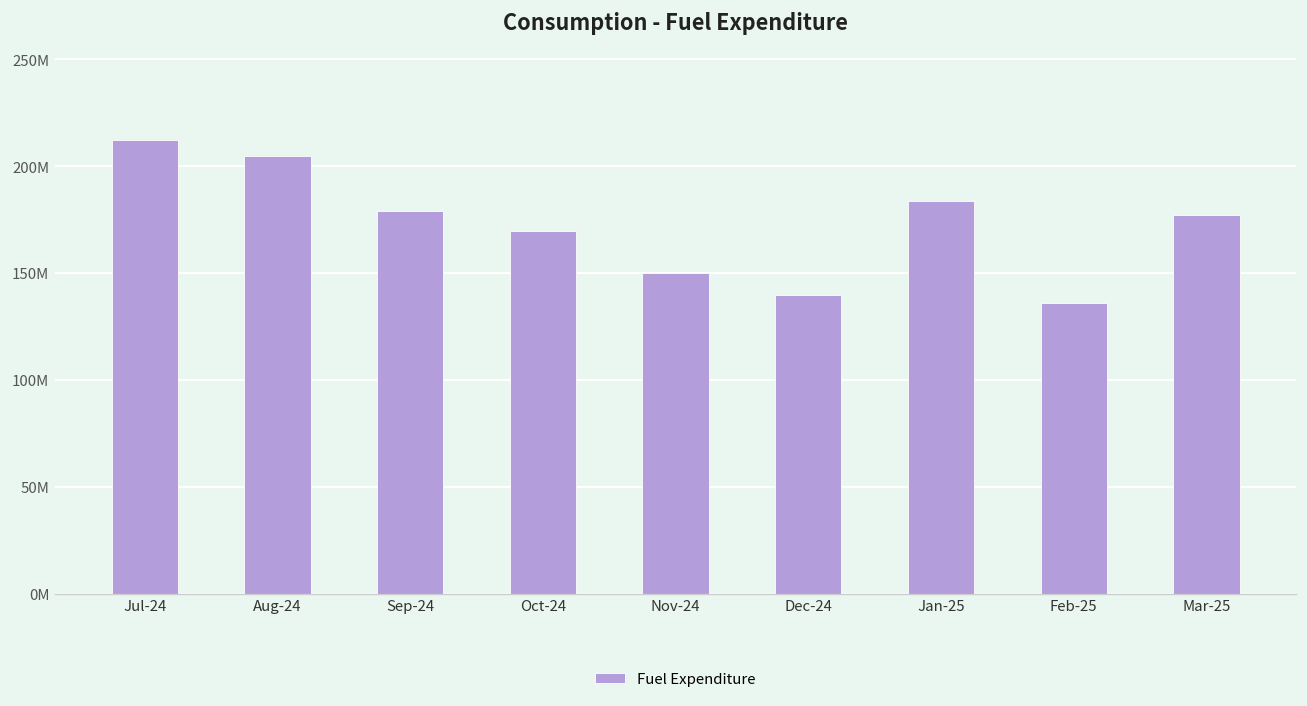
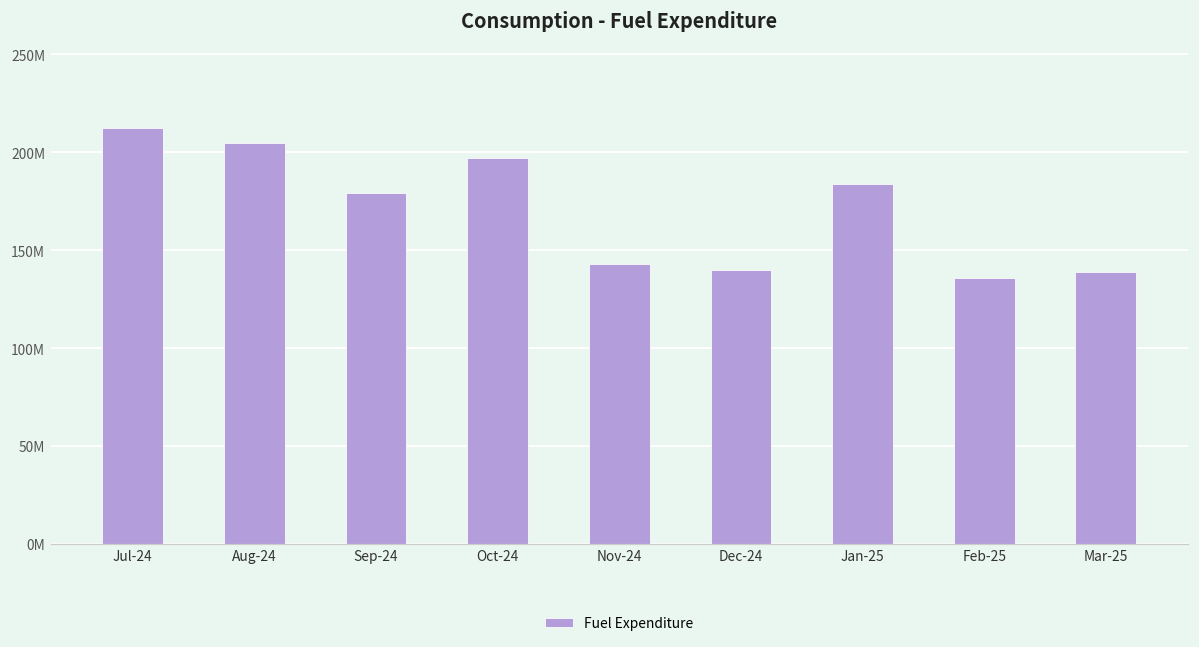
  {
    "Jul-24": 212000000,
    "Aug-24": 205000000,
    "Sep-24": 179000000,
-   "Oct-24": 170000000,
-   "Nov-24": 150000000,
+   "Oct-24": 197000000,
+   "Nov-24": 143000000,
    "Dec-24": 140000000,
    "Jan-25": 184000000,
    "Feb-25": 136000000,
-   "Mar-25": 177000000
+   "Mar-25": 139000000
  }
